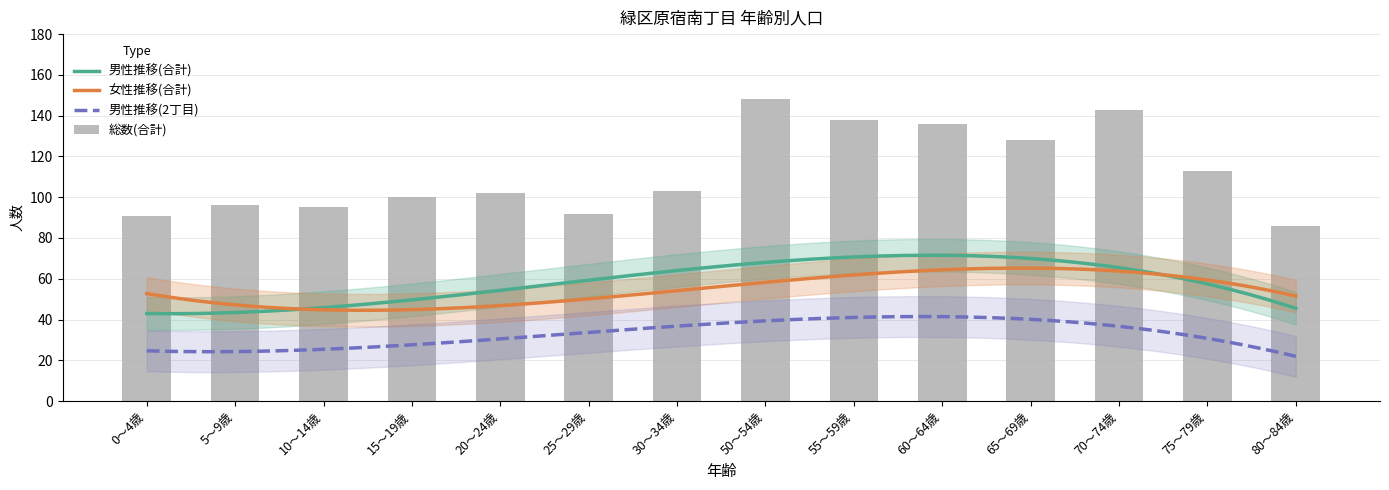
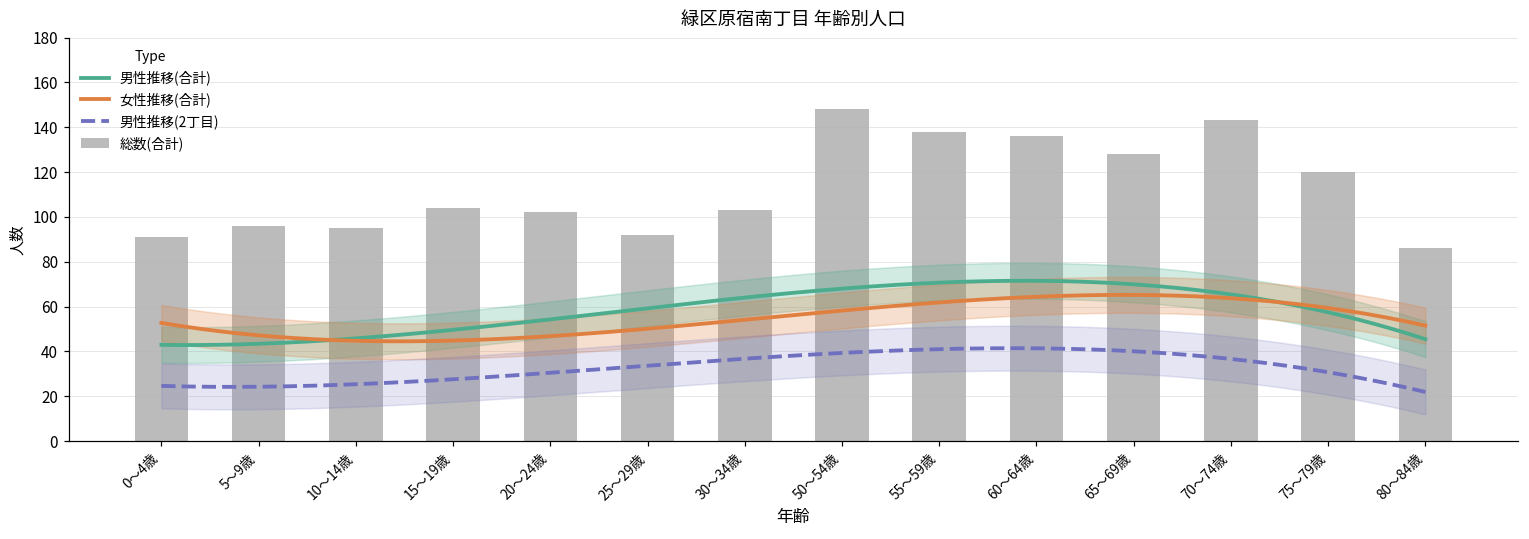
  {
    "総数(合計)": {
      "0～4歳": 91,
      "5～9歳": 96,
      "10～14歳": 95,
-     "15～19歳": 100,
+     "15～19歳": 104,
      "20～24歳": 102,
      "25～29歳": 92,
      "30～34歳": 103,
      "50～54歳": 148,
      "55～59歳": 138,
      "60～64歳": 136,
      "65～69歳": 128,
      "70～74歳": 143,
-     "75～79歳": 113,
+     "75～79歳": 120,
      "80～84歳": 86
    }
  }
